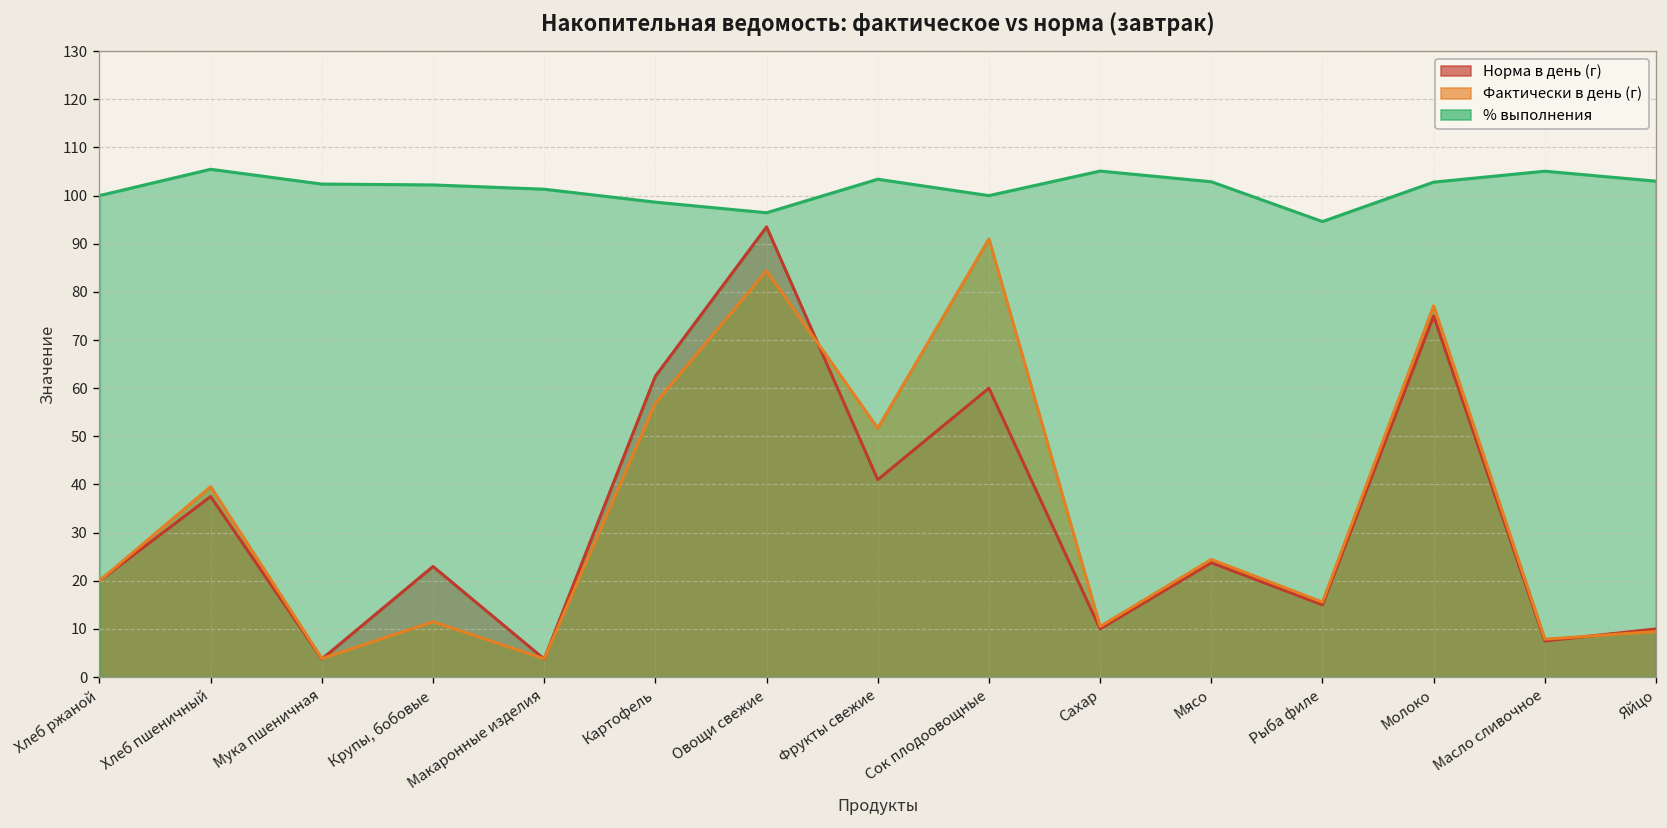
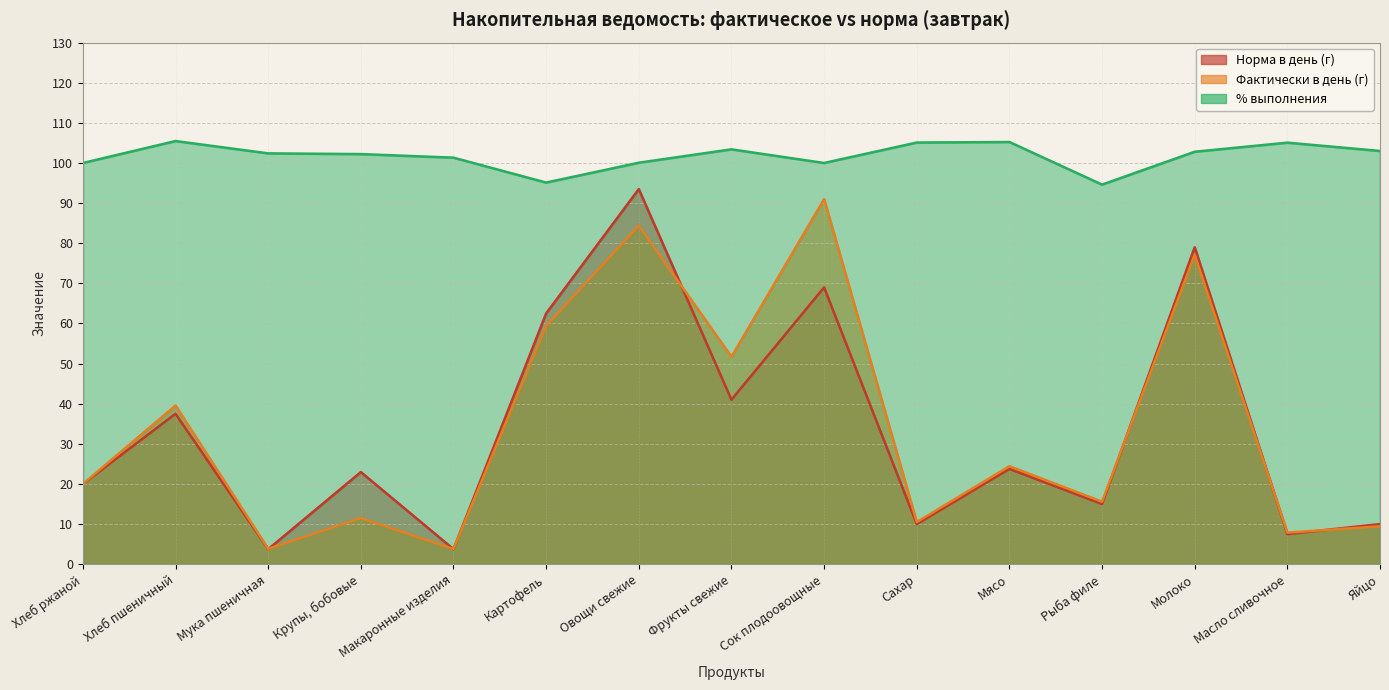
  {
    "Норма в день (г)": {
      "Хлеб пшеничный": 38,
      "Крупы, бобовые": 23,
      "Картофель": 63,
      "Овощи свежие": 94,
      "Фрукты свежие": 41,
-     "Сок плодоовощные": 60,
+     "Сок плодоовощные": 69,
      "Мясо": 24,
-     "Молоко": 75
+     "Молоко": 79
    },
    "Фактически в день (г)": {
      "Хлеб пшеничный": 40,
      "Крупы, бобовые": 12,
-     "Картофель": 57,
+     "Картофель": 59,
      "Овощи свежие": 84,
      "Фрукты свежие": 52,
      "Сок плодоовощные": 91,
      "Мясо": 24,
      "Молоко": 77
    },
    "% выполнения": {
      "Хлеб ржаной": 100,
      "Хлеб пшеничный": 105,
      "Мука пшеничная": 102,
      "Крупы, бобовые": 102,
      "Макаронные изделия": 101,
-     "Картофель": 99,
-     "Овощи свежие": 96,
+     "Картофель": 95,
+     "Овощи свежие": 100,
      "Фрукты свежие": 103,
      "Сок плодоовощные": 100,
      "Сахар": 105,
-     "Мясо": 103,
+     "Мясо": 105,
      "Рыба филе": 95,
      "Молоко": 103,
      "Масло сливочное": 105,
      "Яйцо": 103
    }
  }
